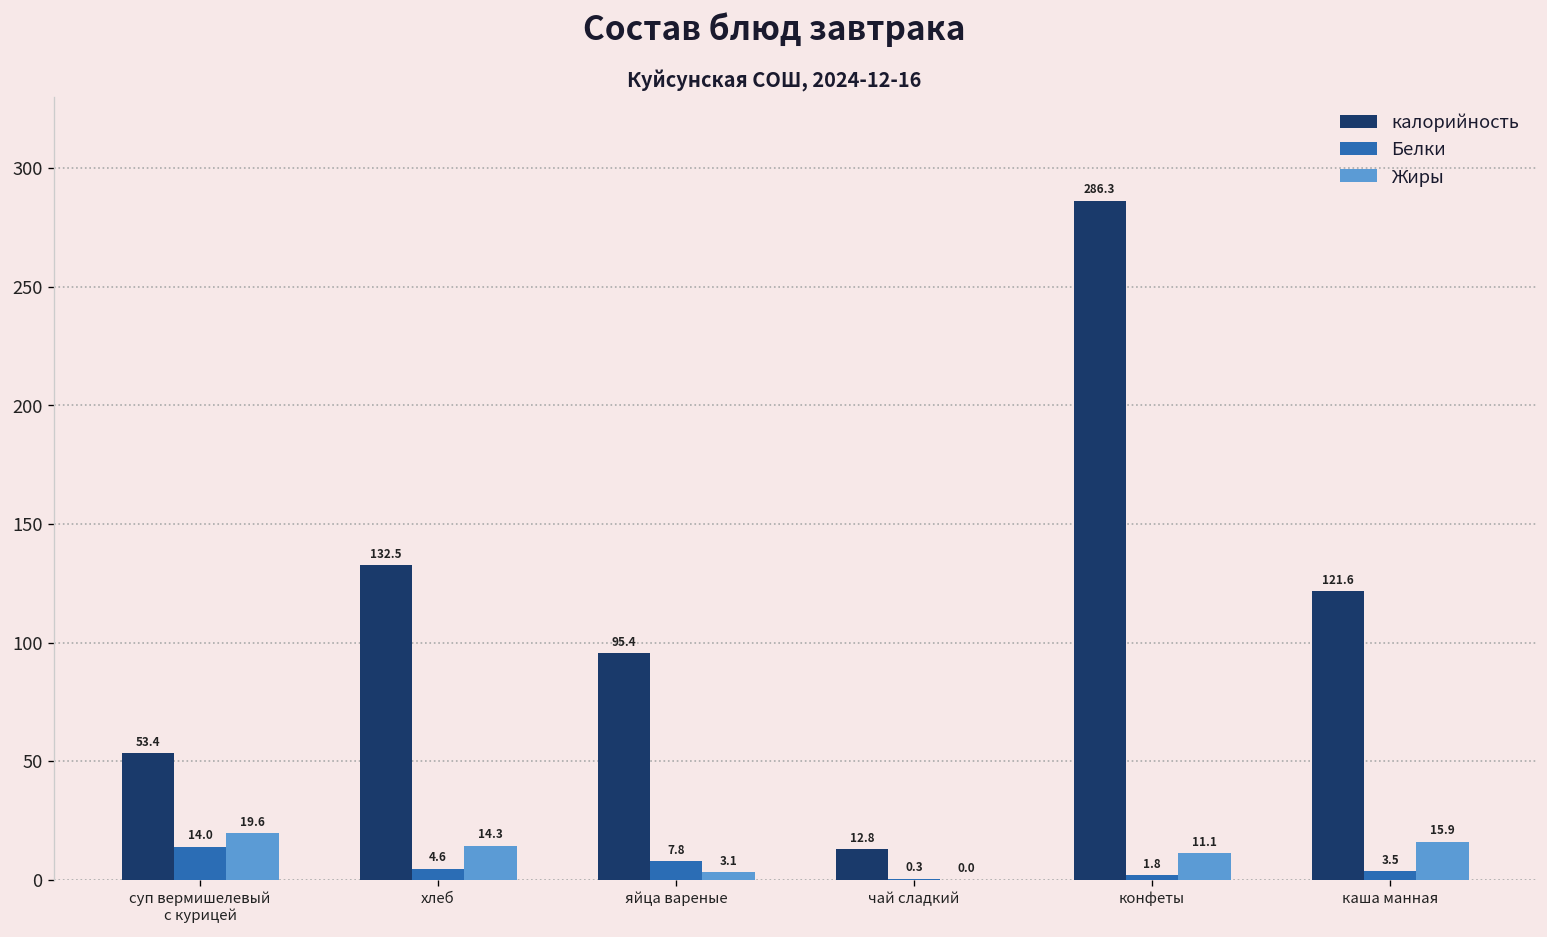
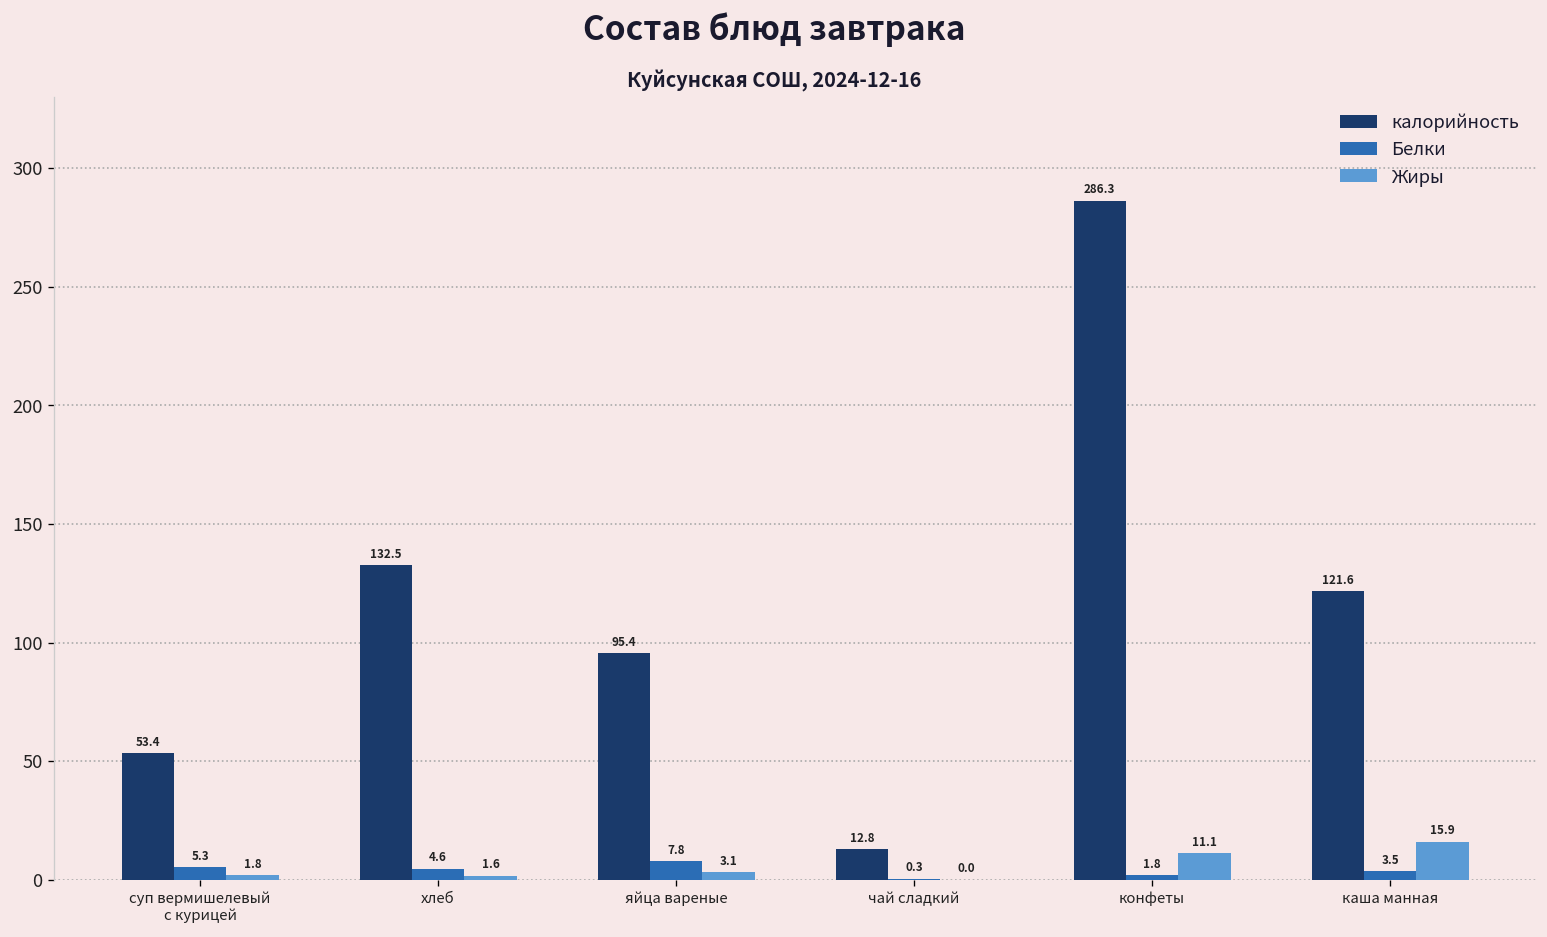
  {
    "калорийность": {
      "суп вермишелевый с курицей": 53.4,
      "хлеб": 132.5,
      "яйца вареные": 95.4,
      "чай сладкий": 12.8,
      "конфеты": 286.3,
      "каша манная": 121.6
    },
    "Белки": {
-     "суп вермишелевый с курицей": 14.0,
+     "суп вермишелевый с курицей": 5.3,
      "хлеб": 4.6,
      "яйца вареные": 7.8,
      "чай сладкий": 0.3,
      "конфеты": 1.8,
      "каша манная": 3.5
    },
    "Жиры": {
-     "суп вермишелевый с курицей": 19.6,
-     "хлеб": 14.3,
+     "суп вермишелевый с курицей": 1.8,
+     "хлеб": 1.6,
      "яйца вареные": 3.1,
      "чай сладкий": 0.0,
      "конфеты": 11.1,
      "каша манная": 15.9
    }
  }
